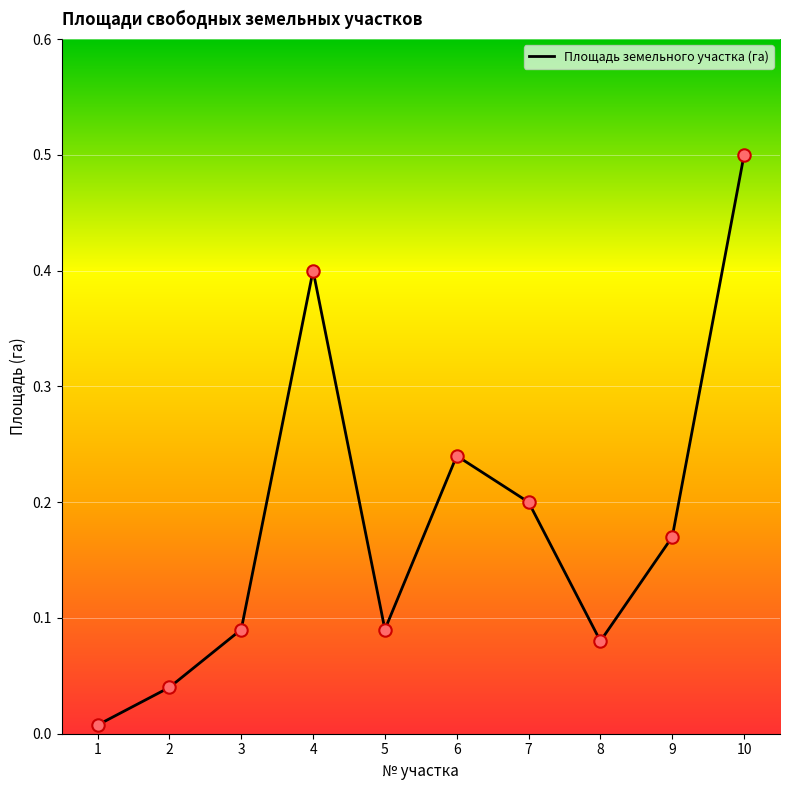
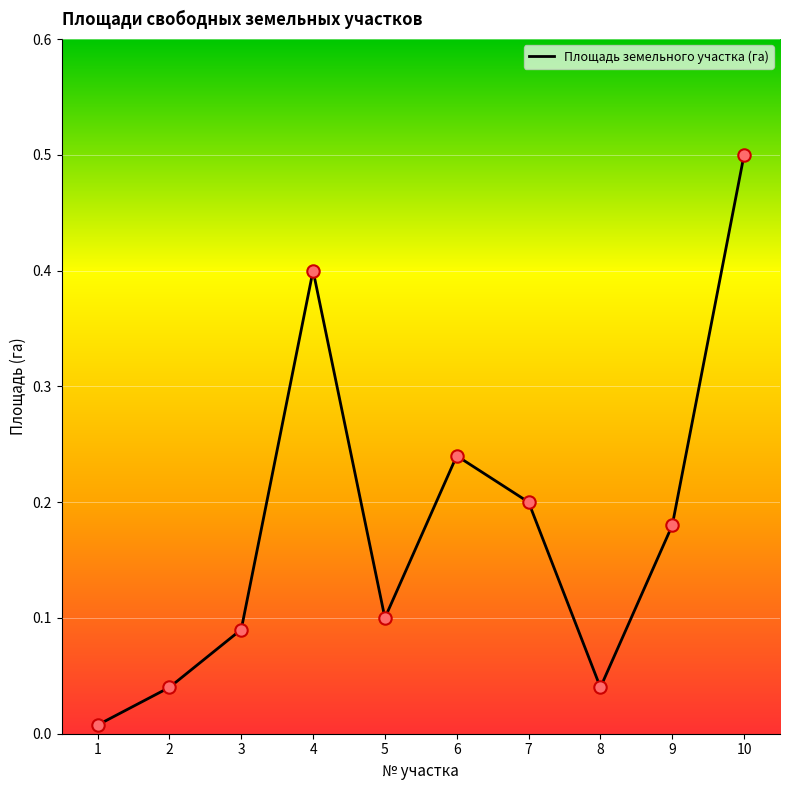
  {
    "1": 0.008,
    "2": 0.04,
    "3": 0.09,
    "4": 0.40,
-   "5": 0.09,
+   "5": 0.10,
    "6": 0.24,
    "7": 0.20,
-   "8": 0.08,
-   "9": 0.17,
+   "8": 0.04,
+   "9": 0.18,
    "10": 0.50
  }
